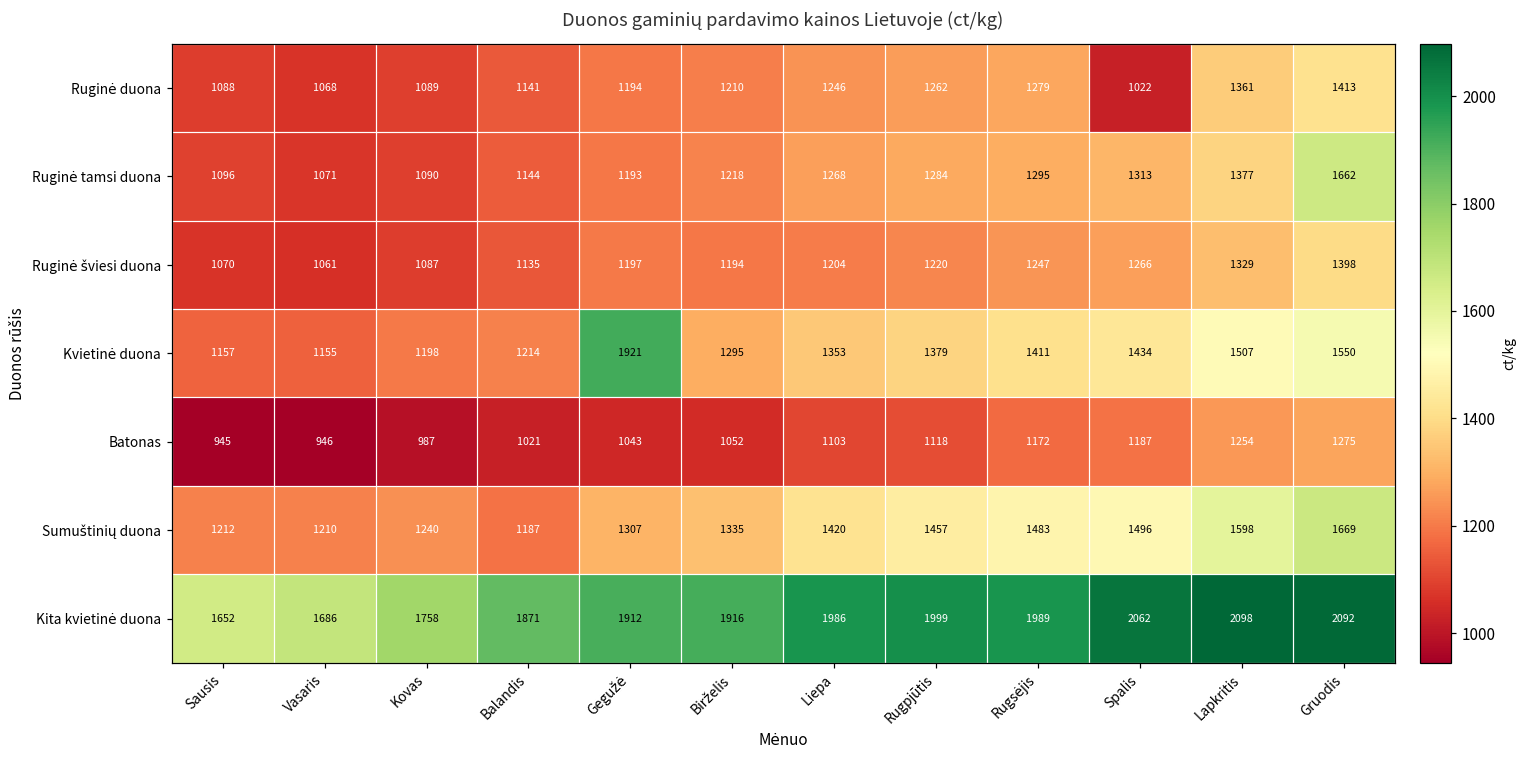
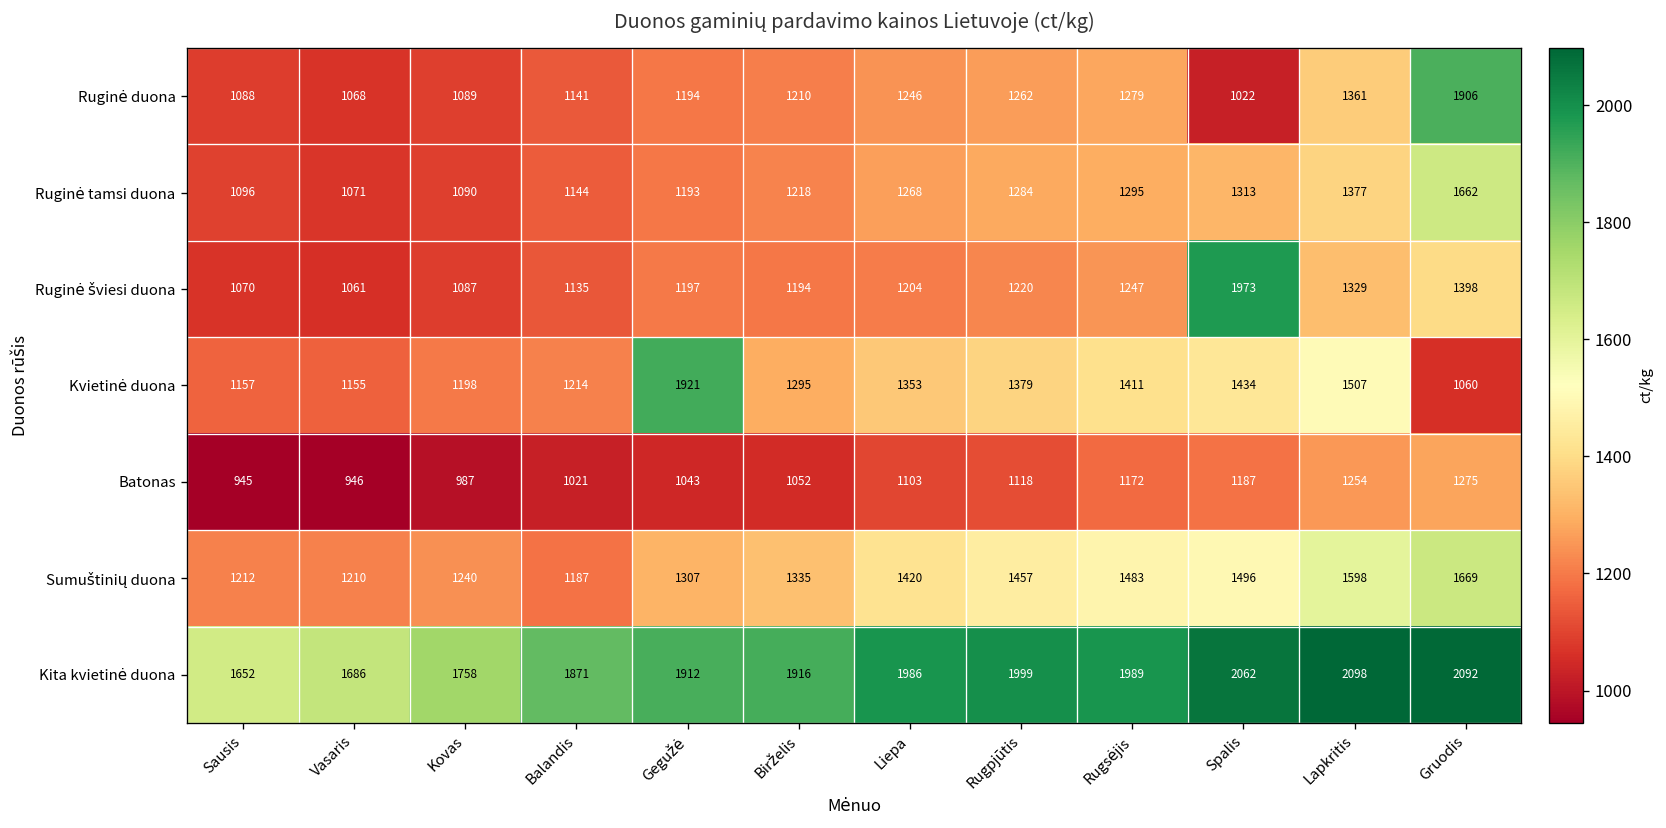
  {
    "Ruginė duona": {
      "Sausis": 1088,
      "Vasaris": 1068,
      "Kovas": 1089,
      "Balandis": 1141,
      "Gegužė": 1194,
      "Birželis": 1210,
      "Liepa": 1246,
      "Rugpjūtis": 1262,
      "Rugsėjis": 1279,
      "Spalis": 1022,
      "Lapkritis": 1361,
-     "Gruodis": 1413
+     "Gruodis": 1906
    },
    "Ruginė tamsi duona": {
      "Sausis": 1096,
      "Vasaris": 1071,
      "Kovas": 1090,
      "Balandis": 1144,
      "Gegužė": 1193,
      "Birželis": 1218,
      "Liepa": 1268,
      "Rugpjūtis": 1284,
      "Rugsėjis": 1295,
      "Spalis": 1313,
      "Lapkritis": 1377,
      "Gruodis": 1662
    },
    "Ruginė šviesi duona": {
      "Sausis": 1070,
      "Vasaris": 1061,
      "Kovas": 1087,
      "Balandis": 1135,
      "Gegužė": 1197,
      "Birželis": 1194,
      "Liepa": 1204,
      "Rugpjūtis": 1220,
      "Rugsėjis": 1247,
-     "Spalis": 1266,
+     "Spalis": 1973,
      "Lapkritis": 1329,
      "Gruodis": 1398
    },
    "Kvietinė duona": {
      "Sausis": 1157,
      "Vasaris": 1155,
      "Kovas": 1198,
      "Balandis": 1214,
      "Gegužė": 1921,
      "Birželis": 1295,
      "Liepa": 1353,
      "Rugpjūtis": 1379,
      "Rugsėjis": 1411,
      "Spalis": 1434,
      "Lapkritis": 1507,
-     "Gruodis": 1550
+     "Gruodis": 1060
    },
    "Batonas": {
      "Sausis": 945,
      "Vasaris": 946,
      "Kovas": 987,
      "Balandis": 1021,
      "Gegužė": 1043,
      "Birželis": 1052,
      "Liepa": 1103,
      "Rugpjūtis": 1118,
      "Rugsėjis": 1172,
      "Spalis": 1187,
      "Lapkritis": 1254,
      "Gruodis": 1275
    },
    "Sumuštinių duona": {
      "Sausis": 1212,
      "Vasaris": 1210,
      "Kovas": 1240,
      "Balandis": 1187,
      "Gegužė": 1307,
      "Birželis": 1335,
      "Liepa": 1420,
      "Rugpjūtis": 1457,
      "Rugsėjis": 1483,
      "Spalis": 1496,
      "Lapkritis": 1598,
      "Gruodis": 1669
    },
    "Kita kvietinė duona": {
      "Sausis": 1652,
      "Vasaris": 1686,
      "Kovas": 1758,
      "Balandis": 1871,
      "Gegužė": 1912,
      "Birželis": 1916,
      "Liepa": 1986,
      "Rugpjūtis": 1999,
      "Rugsėjis": 1989,
      "Spalis": 2062,
      "Lapkritis": 2098,
      "Gruodis": 2092
    }
  }
